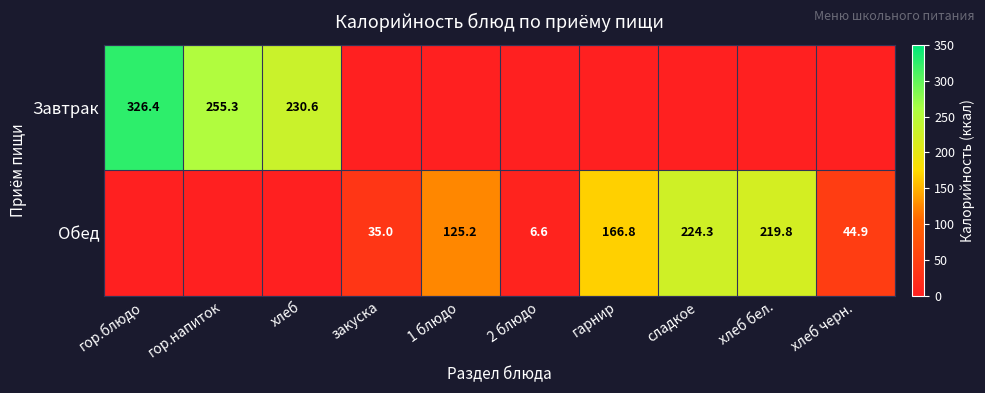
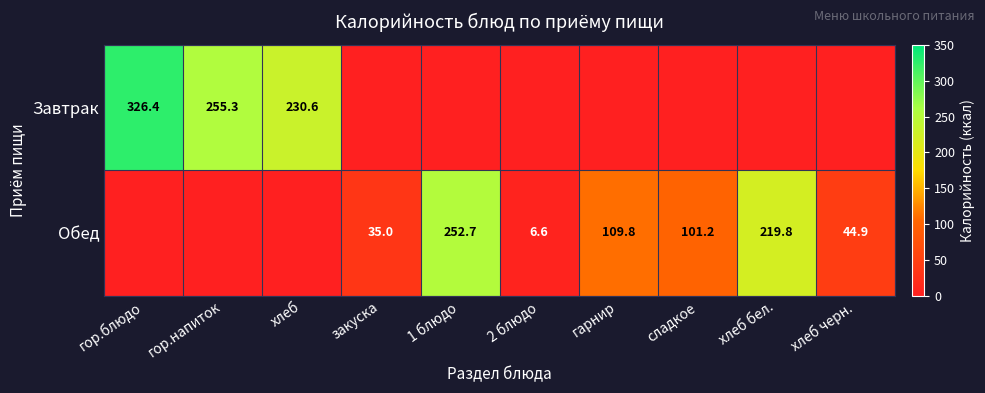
  {
    "Завтрак": {
      "гор.блюдо": 326.4,
      "гор.напиток": 255.3,
      "хлеб": 230.6
    },
    "Обед": {
      "закуска": 35.0,
-     "1 блюдо": 125.2,
+     "1 блюдо": 252.7,
      "2 блюдо": 6.6,
-     "гарнир": 166.8,
-     "сладкое": 224.3,
+     "гарнир": 109.8,
+     "сладкое": 101.2,
      "хлеб бел.": 219.8,
      "хлеб черн.": 44.9
    }
  }
